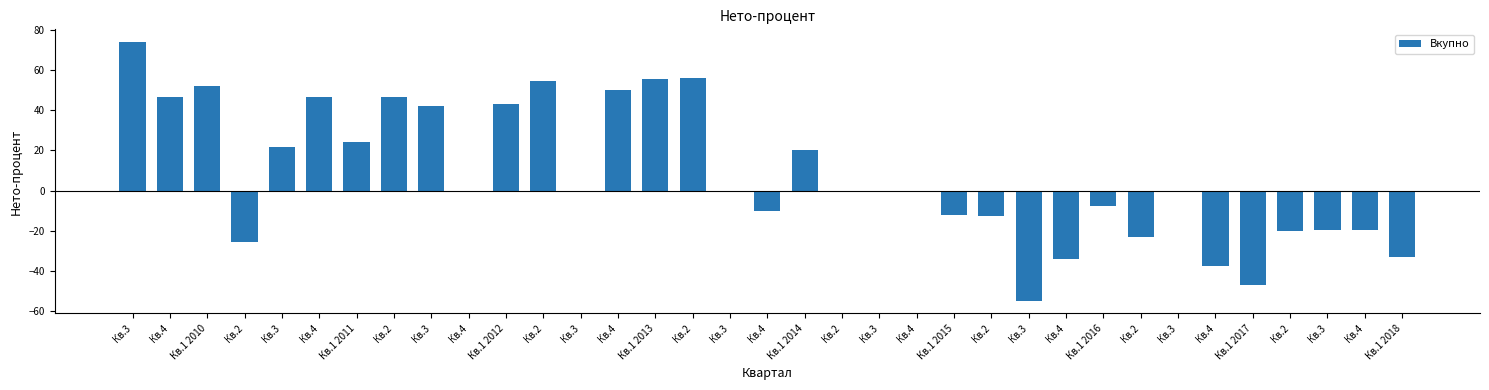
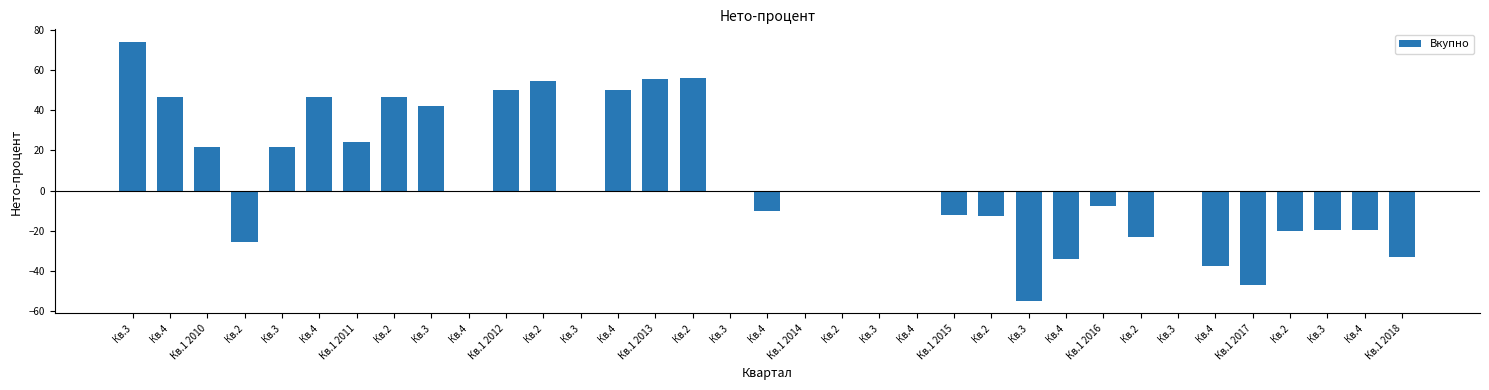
  {
-   "Кв.1 2010": 52,
+   "Кв.1 2010": 22,
    "Кв.1 2011": 24,
-   "Кв.1 2012": 43,
+   "Кв.1 2012": 50,
    "Кв.1 2013": 56,
-   "Кв.1 2014": 20,
+   "Кв.1 2014": 0,
    "Кв.1 2015": -12,
    "Кв.1 2016": -8,
    "Кв.1 2017": -47,
    "Кв.1 2018": -33
  }
